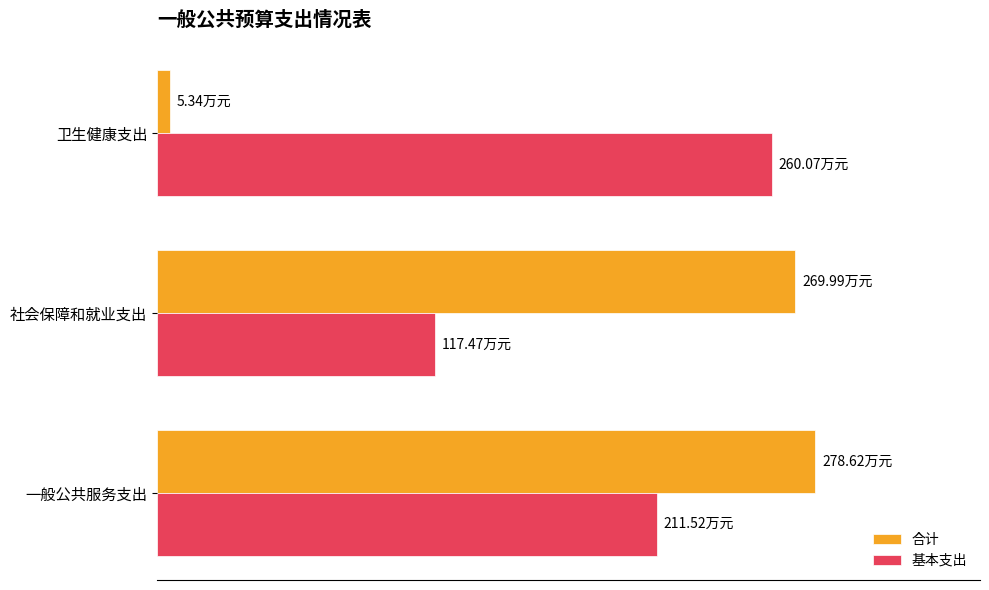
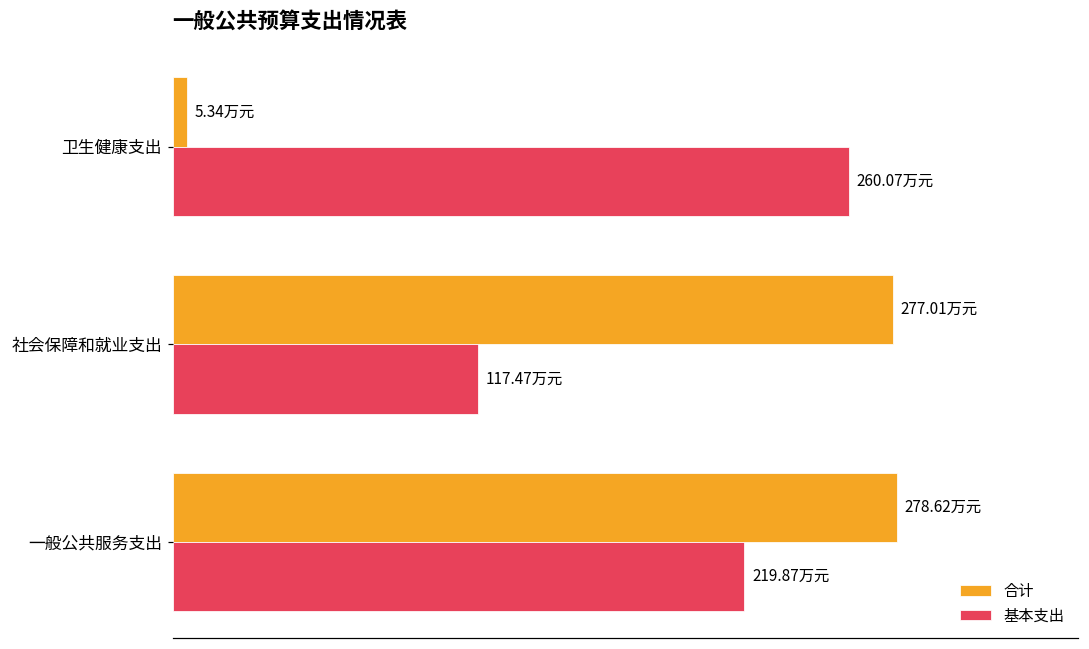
  {
    "合计": {
      "卫生健康支出": 5.34,
-     "社会保障和就业支出": 269.99,
+     "社会保障和就业支出": 277.01,
      "一般公共服务支出": 278.62
    },
    "基本支出": {
      "卫生健康支出": 260.07,
      "社会保障和就业支出": 117.47,
-     "一般公共服务支出": 211.52
+     "一般公共服务支出": 219.87
    }
  }
